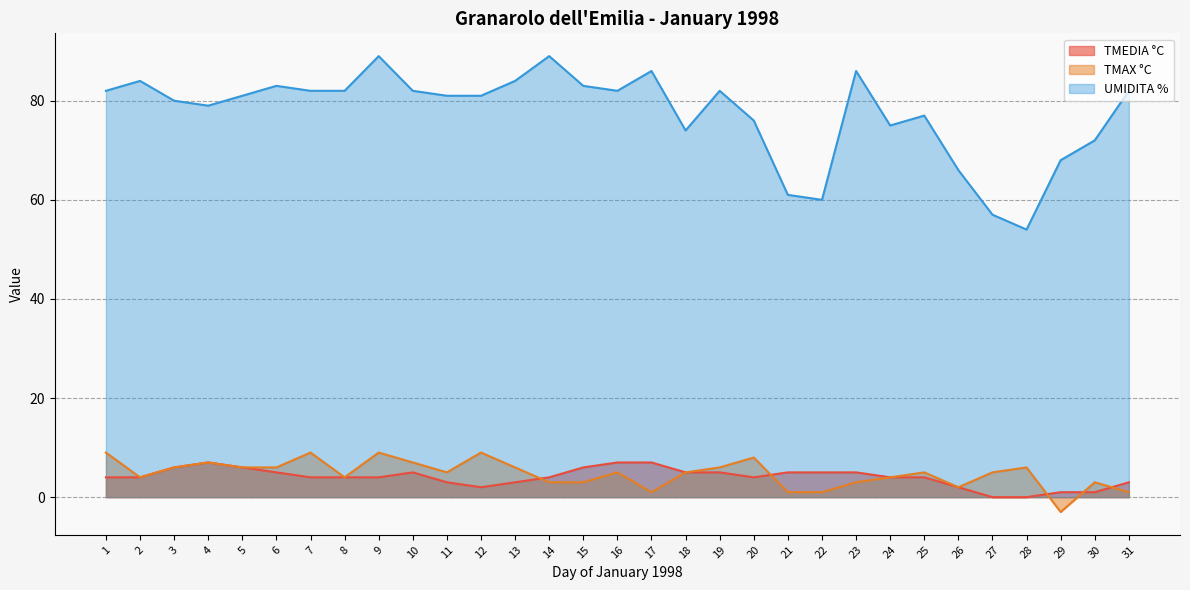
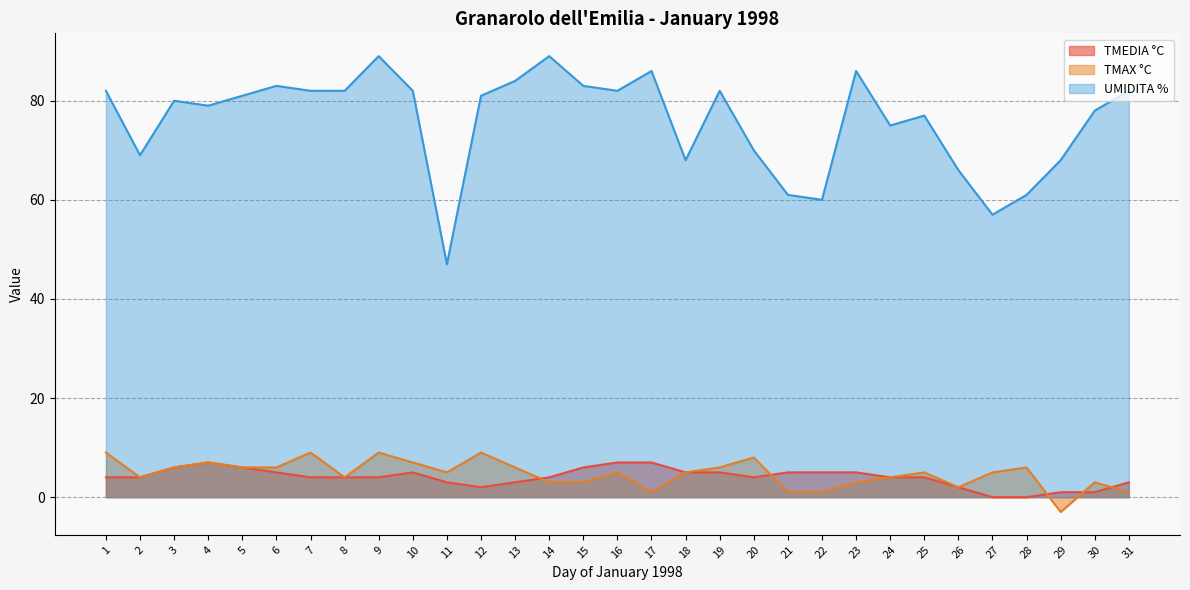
  {
    "UMIDITA %": {
      "1": 82,
-     "2": 84,
+     "2": 69,
      "3": 80,
      "4": 79,
      "5": 81,
      "6": 83,
      "7": 82,
      "8": 82,
      "9": 89,
      "10": 82,
-     "11": 81,
+     "11": 47,
      "12": 81,
      "13": 84,
      "14": 89,
      "15": 83,
      "16": 82,
      "17": 86,
-     "18": 74,
+     "18": 68,
      "19": 82,
-     "20": 76,
+     "20": 70,
      "21": 61,
      "22": 60,
      "23": 86,
      "24": 75,
      "25": 77,
      "26": 66,
      "27": 57,
-     "28": 54,
+     "28": 61,
      "29": 68,
-     "30": 72
+     "30": 78
    }
  }
